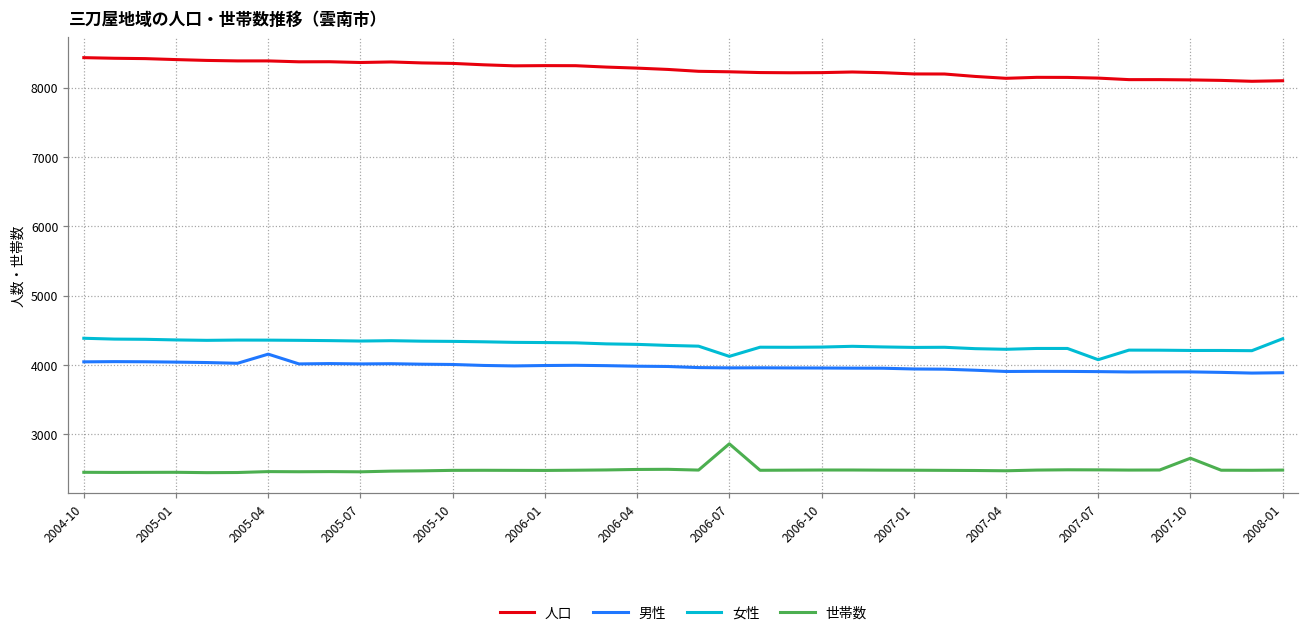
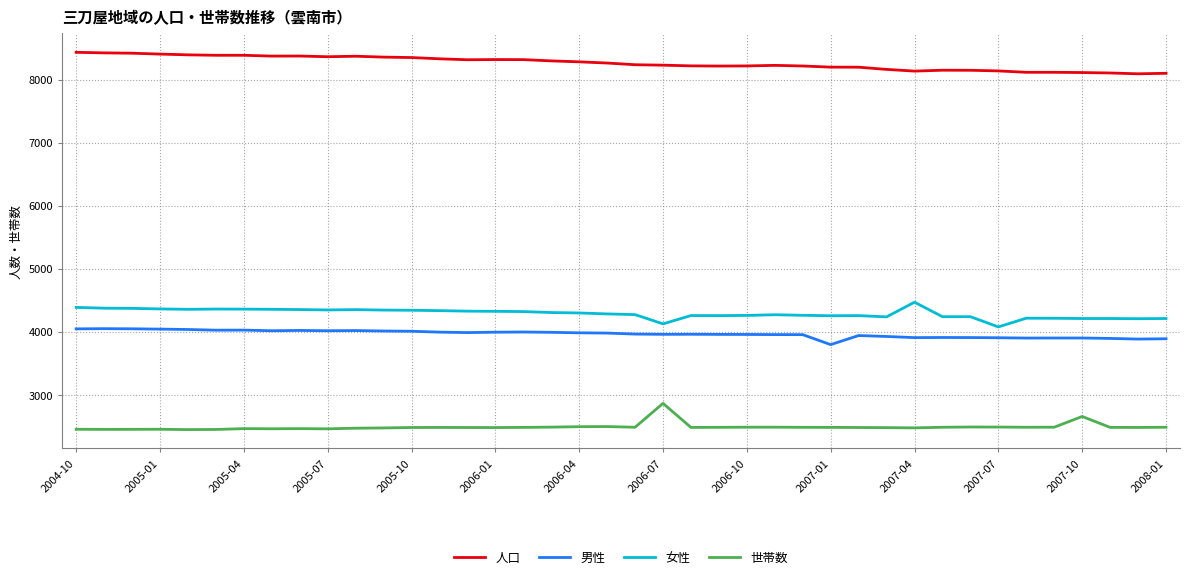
  {
    "人口": {
      "2004-10": 8400,
      "2005-01": 8400,
      "2005-04": 8400,
      "2005-07": 8400,
      "2005-10": 8400,
      "2006-01": 8300,
      "2006-04": 8300,
      "2006-07": 8200,
      "2006-10": 8200,
      "2007-01": 8200,
      "2007-04": 8100,
      "2007-07": 8100,
      "2007-10": 8100,
      "2008-01": 8100
    },
    "男性": {
      "2004-10": 4000,
      "2005-01": 4000,
-     "2005-04": 4200,
+     "2005-04": 4000,
      "2005-07": 4000,
      "2005-10": 4000,
      "2006-01": 4000,
      "2006-04": 4000,
      "2006-07": 4000,
      "2006-10": 4000,
-     "2007-01": 3900,
+     "2007-01": 3800,
      "2007-04": 3900,
      "2007-07": 3900,
      "2007-10": 3900,
      "2008-01": 3900
    },
    "女性": {
      "2004-10": 4400,
      "2005-01": 4400,
      "2005-04": 4400,
      "2005-07": 4300,
      "2005-10": 4300,
      "2006-01": 4300,
      "2006-04": 4300,
      "2006-07": 4100,
      "2006-10": 4300,
      "2007-01": 4300,
-     "2007-04": 4200,
+     "2007-04": 4500,
      "2007-07": 4100,
      "2007-10": 4200,
-     "2008-01": 4400
+     "2008-01": 4200
    },
    "世帯数": {
      "2004-10": 2500,
      "2005-01": 2500,
      "2005-04": 2500,
      "2005-07": 2500,
      "2005-10": 2500,
      "2006-01": 2500,
      "2006-04": 2500,
      "2006-07": 2900,
      "2006-10": 2500,
      "2007-01": 2500,
      "2007-04": 2500,
      "2007-07": 2500,
      "2007-10": 2700,
      "2008-01": 2500
    }
  }
